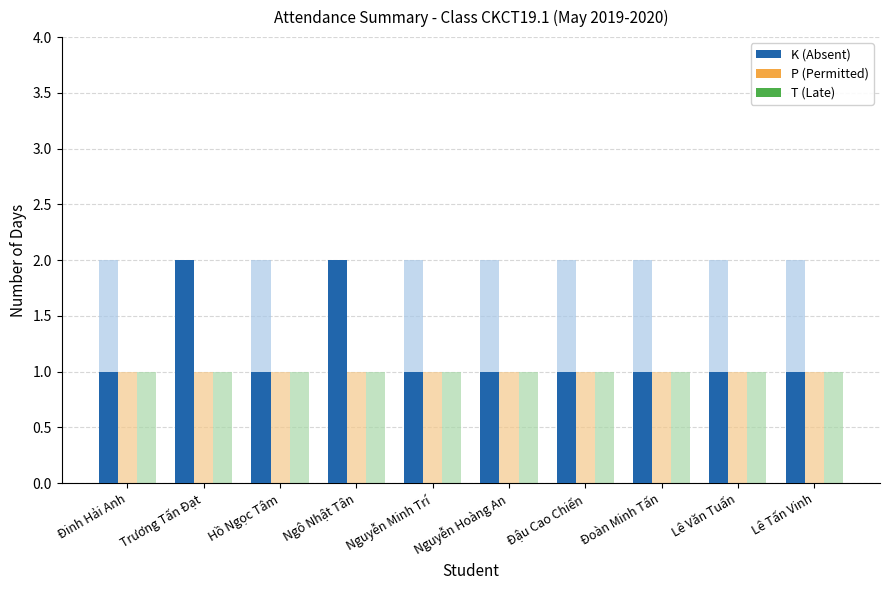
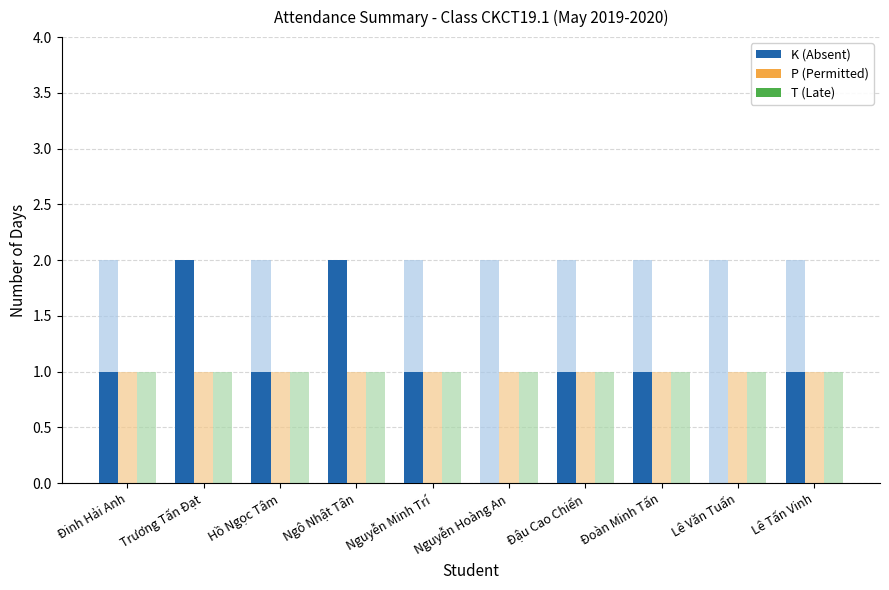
  {
    "K (Absent)": {
      "Trương Tấn Đạt": 2,
      "Ngô Nhật Tân": 2,
-     "Nguyễn Hoàng An": 1,
-     "Lê Văn Tuấn": 1
+     "Nguyễn Hoàng An": 0,
+     "Lê Văn Tuấn": 0
    },
    "P (Permitted)": {
      "Đinh Hải Anh": 0,
      "Trương Tấn Đạt": 0,
      "Hồ Ngọc Tâm": 0,
      "Ngô Nhật Tân": 0,
      "Nguyễn Minh Trí": 0,
      "Nguyễn Hoàng An": 0,
      "Đậu Cao Chiến": 0,
      "Đoàn Minh Tấn": 0,
      "Lê Văn Tuấn": 0,
      "Lê Tấn Vinh": 0
    },
    "T (Late)": {
      "Đinh Hải Anh": 0,
      "Trương Tấn Đạt": 0,
      "Hồ Ngọc Tâm": 0,
      "Ngô Nhật Tân": 0,
      "Nguyễn Minh Trí": 0,
      "Nguyễn Hoàng An": 0,
      "Đậu Cao Chiến": 0,
      "Đoàn Minh Tấn": 0,
      "Lê Văn Tuấn": 0,
      "Lê Tấn Vinh": 0
    }
  }
